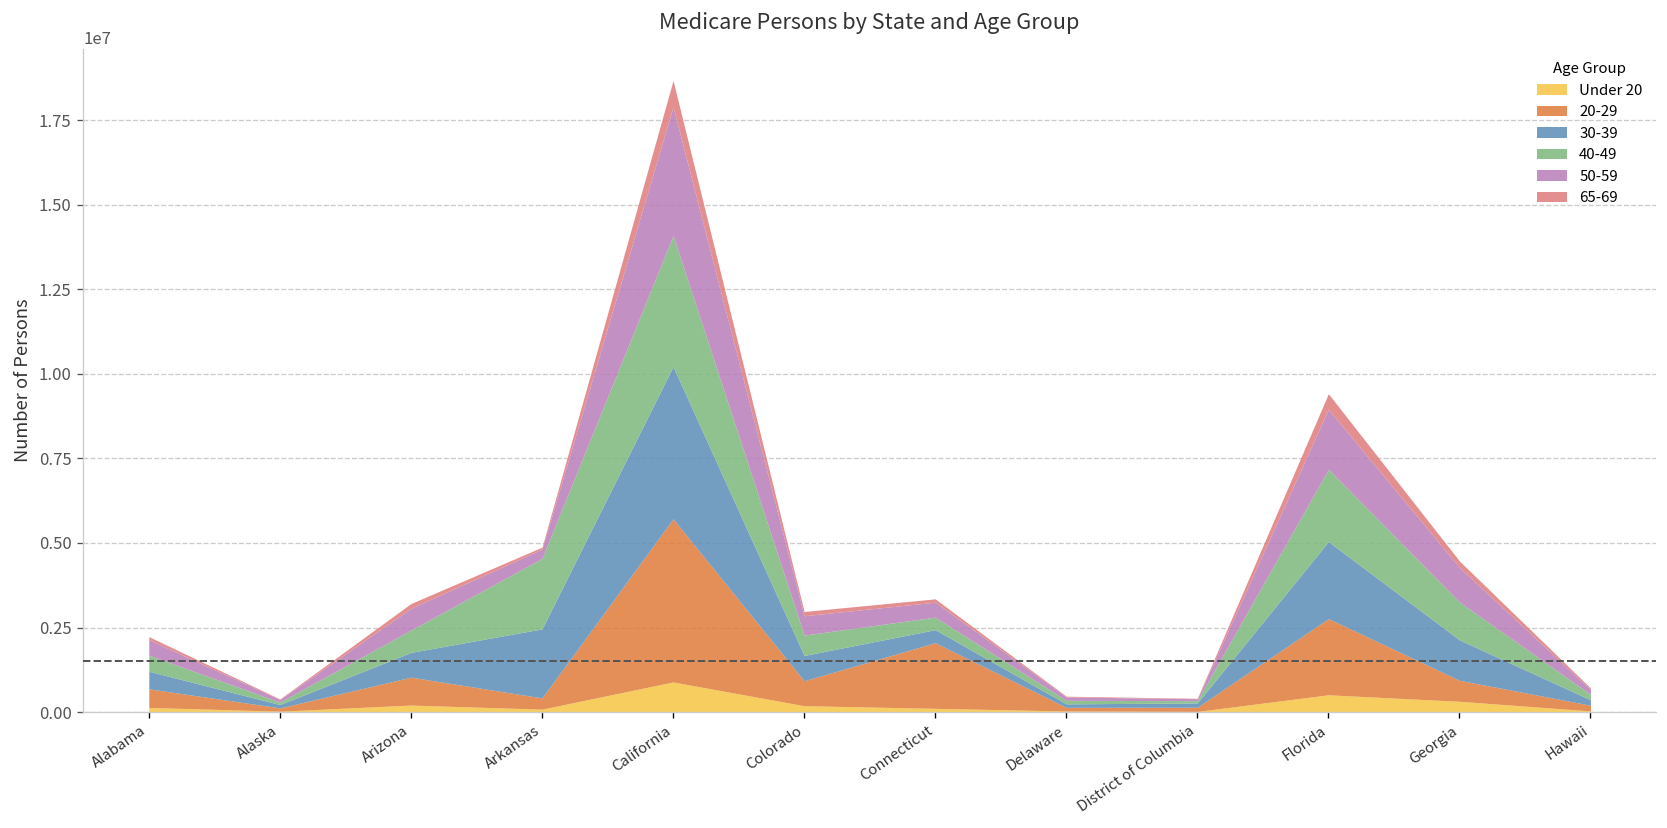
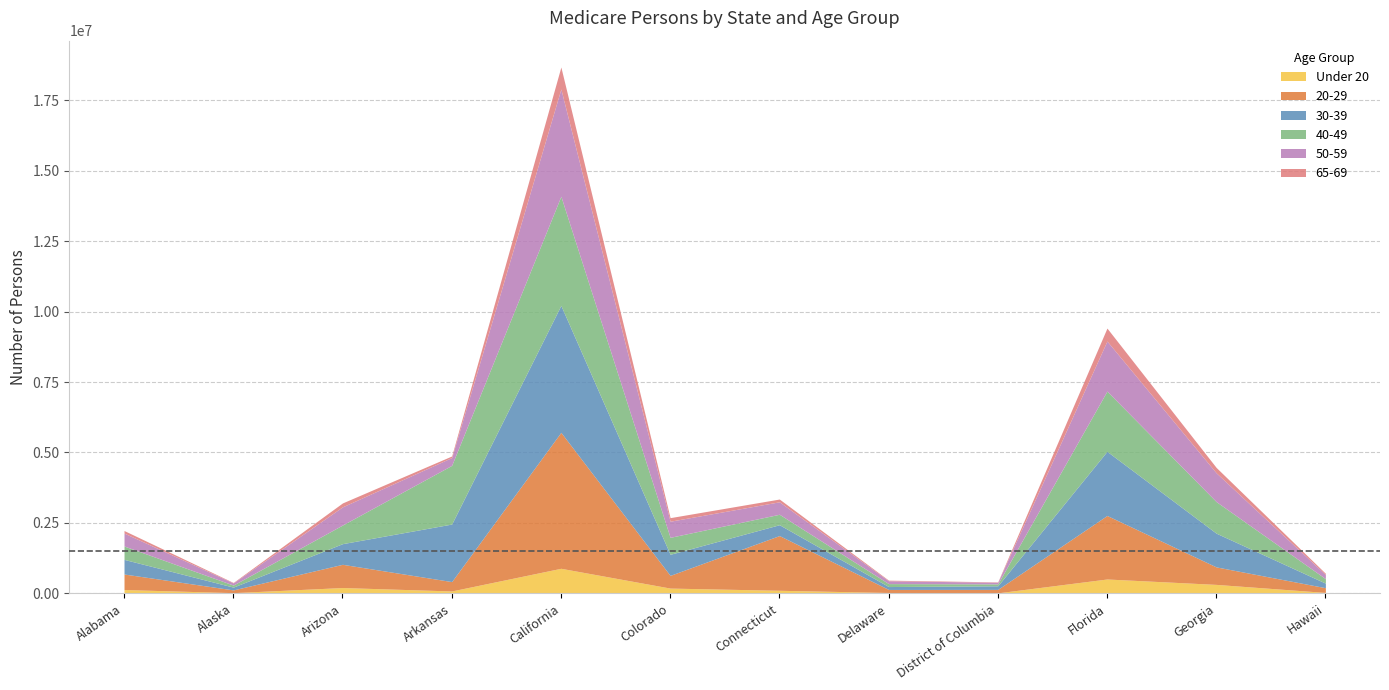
  {
    "Under 20": {
      "Alabama": 100000,
      "Arizona": 200000,
      "California": 900000,
      "Colorado": 200000,
      "Connecticut": 100000,
      "Florida": 500000,
      "Georgia": 300000
    },
    "20-29": {
      "Alabama": 600000,
      "Alaska": 100000,
      "Arizona": 800000,
      "Arkansas": 300000,
      "California": 4800000,
-     "Colorado": 700000,
+     "Colorado": 500000,
      "Connecticut": 1900000,
      "Delaware": 100000,
      "District of Columbia": 100000,
      "Florida": 2300000,
      "Georgia": 600000,
      "Hawaii": 200000
    },
    "30-39": {
      "Alabama": 500000,
      "Arizona": 700000,
      "Arkansas": 2000000,
      "California": 4500000,
      "Colorado": 700000,
      "Connecticut": 400000,
      "Delaware": 100000,
      "Florida": 2300000,
      "Georgia": 1200000,
      "Hawaii": 200000
    },
    "40-49": {
      "Alabama": 500000,
      "Arizona": 700000,
      "Arkansas": 2100000,
      "California": 3900000,
      "Colorado": 600000,
      "Connecticut": 400000,
      "Delaware": 100000,
      "Florida": 2100000,
      "Georgia": 1100000,
      "Hawaii": 200000
    },
    "50-59": {
      "Alabama": 500000,
      "Arizona": 600000,
      "California": 3800000,
      "Colorado": 600000,
      "Connecticut": 400000,
      "Florida": 1800000,
      "Georgia": 1000000
    },
    "65-69": {
      "Alabama": 100000,
      "Arizona": 100000,
      "California": 800000,
      "Colorado": 100000,
      "Connecticut": 100000,
      "Florida": 500000,
      "Georgia": 200000
    }
  }
